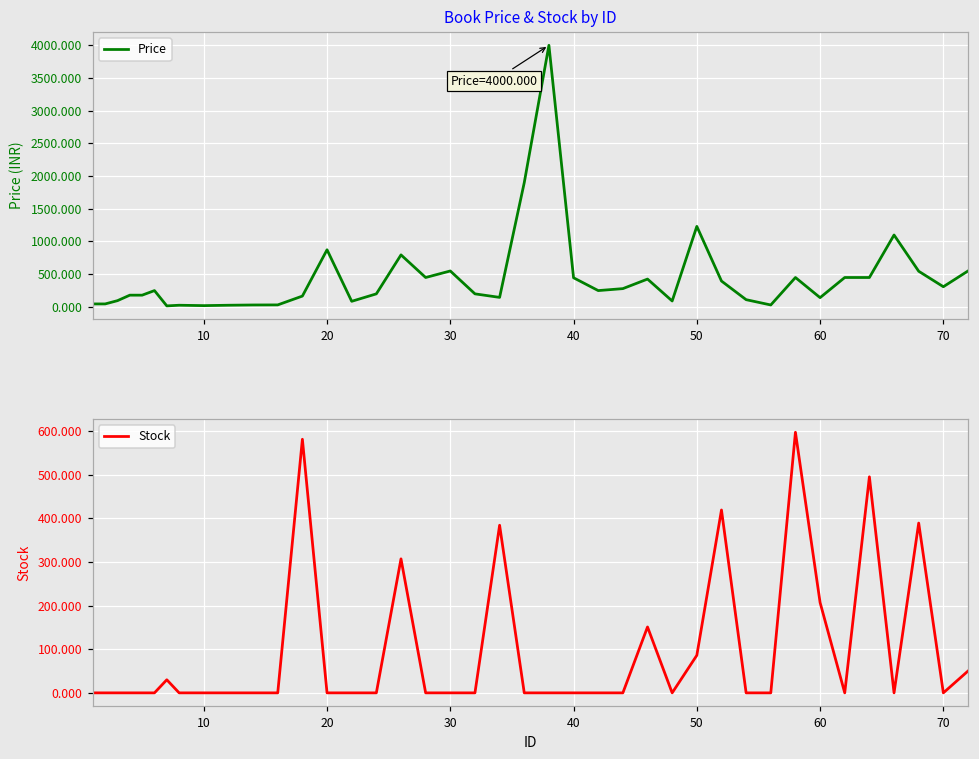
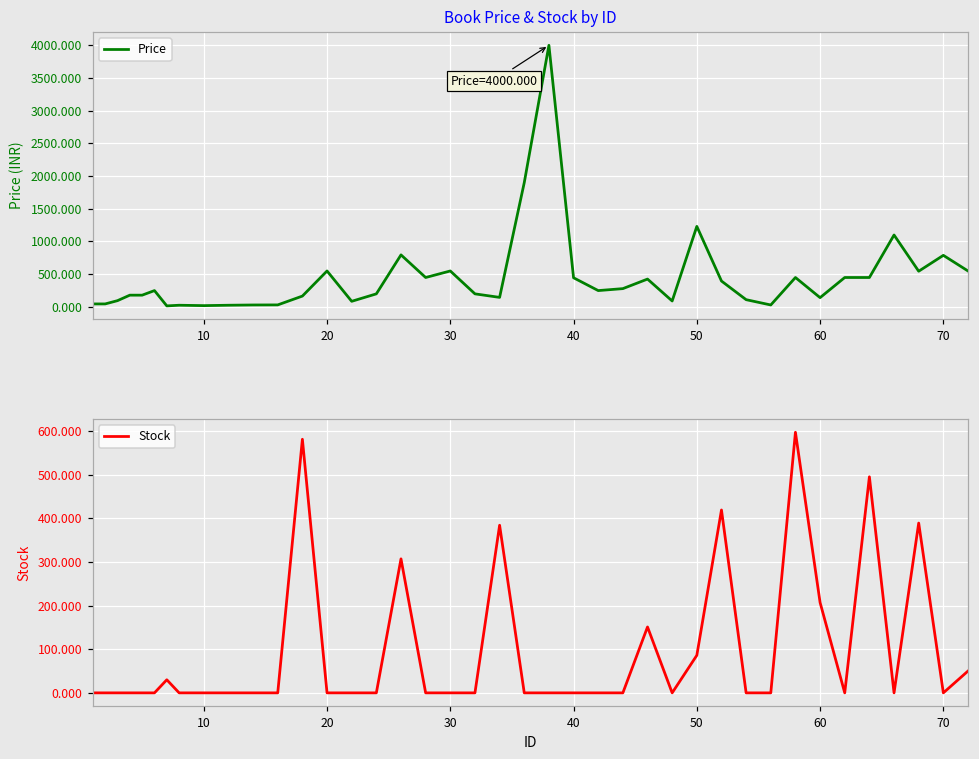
  {
    "Book Price & Stock by ID": {
      "10": 0,
-     "20": 900,
+     "20": 500,
      "30": 500,
      "40": 400,
      "50": 1200,
      "60": 100,
-     "70": 300
+     "70": 800
    }
  }
